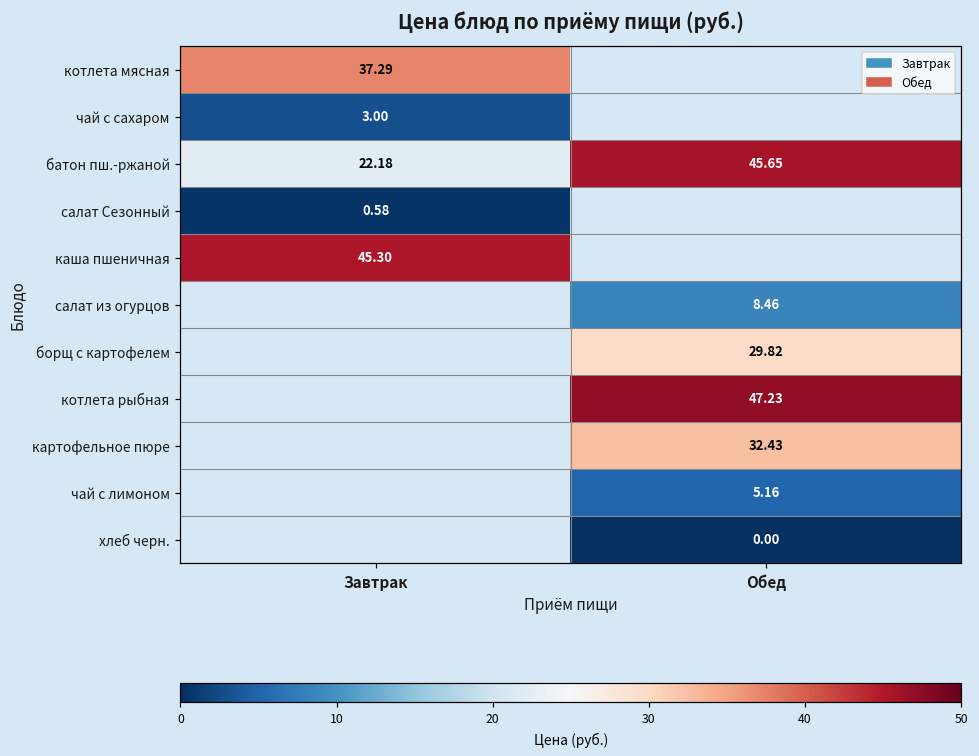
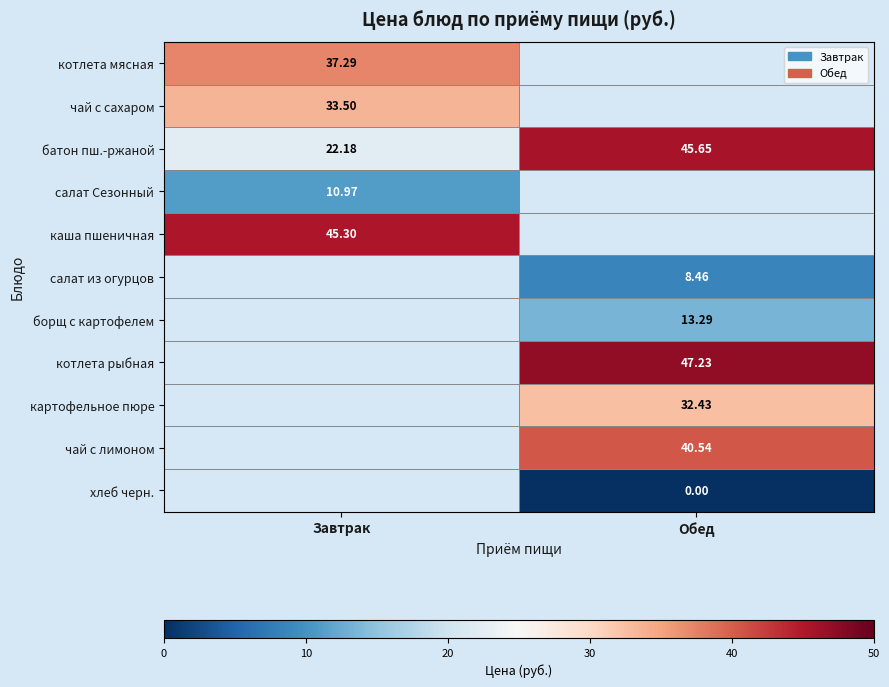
  {
    "котлета мясная": {
      "Завтрак": 37.29
    },
    "чай с сахаром": {
-     "Завтрак": 3.00
+     "Завтрак": 33.50
    },
    "батон пш.-ржаной": {
      "Завтрак": 22.18,
      "Обед": 45.65
    },
    "салат Сезонный": {
-     "Завтрак": 0.58
+     "Завтрак": 10.97
    },
    "каша пшеничная": {
      "Завтрак": 45.30
    },
    "салат из огурцов": {
      "Обед": 8.46
    },
    "борщ с картофелем": {
-     "Обед": 29.82
+     "Обед": 13.29
    },
    "котлета рыбная": {
      "Обед": 47.23
    },
    "картофельное пюре": {
      "Обед": 32.43
    },
    "чай с лимоном": {
-     "Обед": 5.16
+     "Обед": 40.54
    },
    "хлеб черн.": {
      "Обед": 0.00
    }
  }
